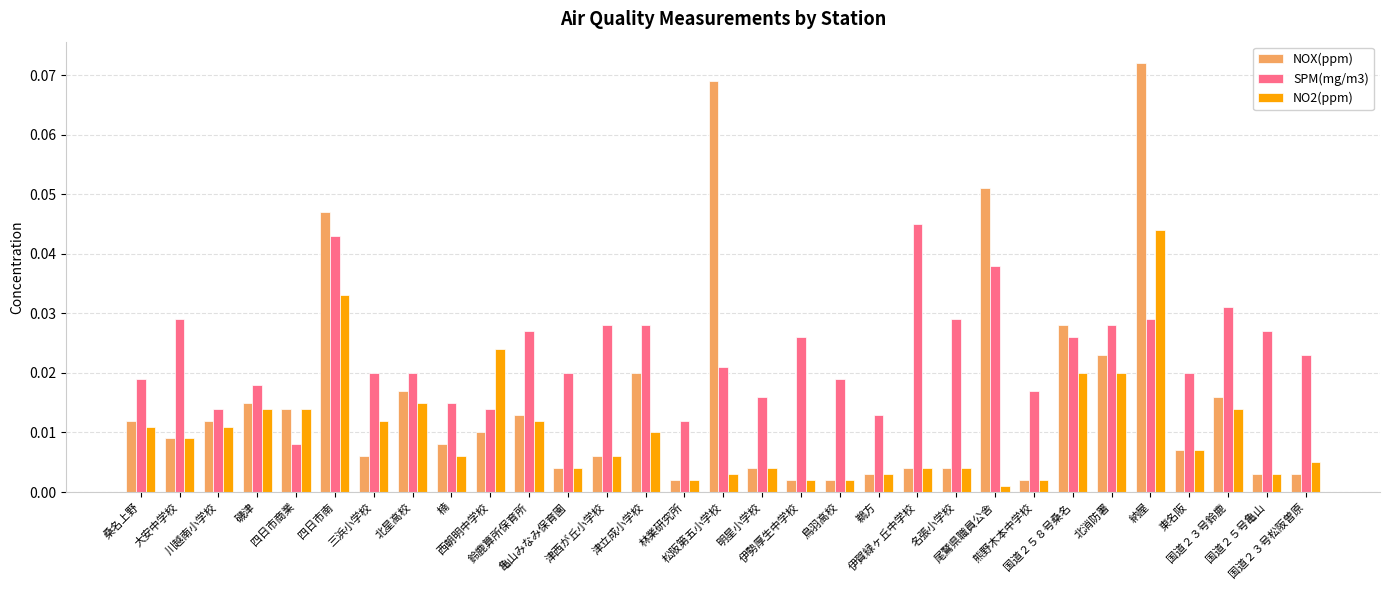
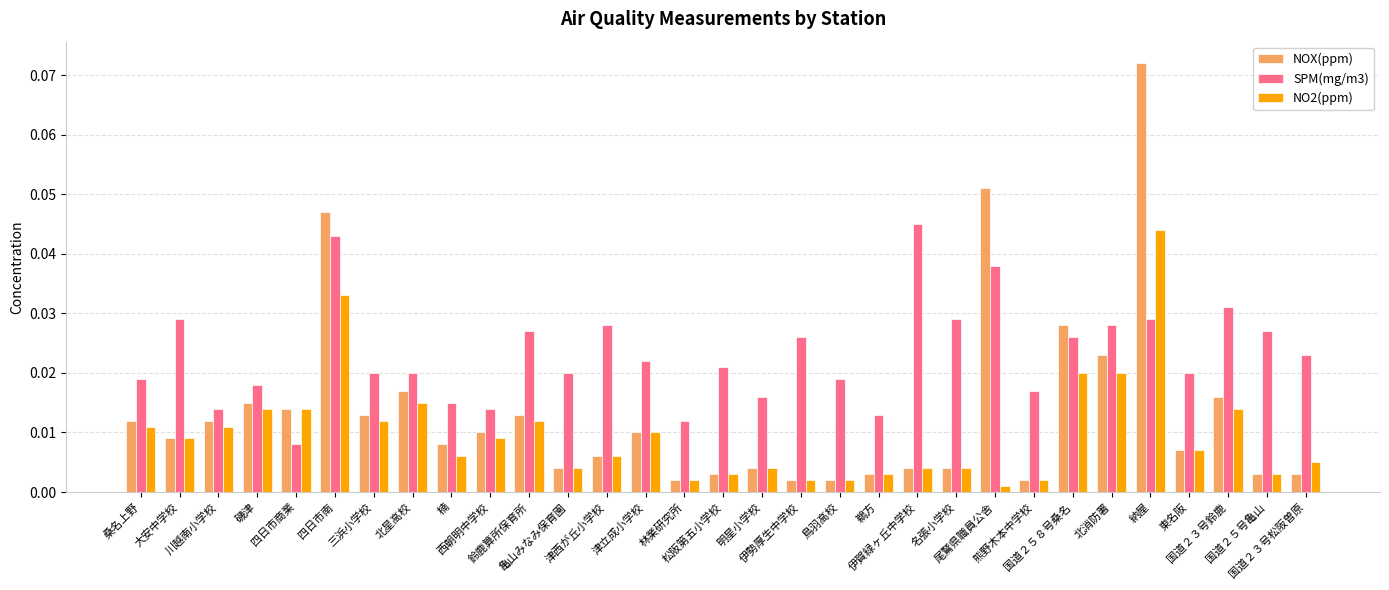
  {
    "NOX(ppm)": {
      "桑名上野": 0.012,
      "大安中学校": 0.009,
      "川越南小学校": 0.012,
      "磯津": 0.015,
      "四日市商業": 0.014,
      "四日市南": 0.047,
-     "三浜小学校": 0.006,
+     "三浜小学校": 0.013,
      "北星高校": 0.017,
      "楠": 0.008,
      "西朝明中学校": 0.010,
      "鈴鹿算所保育所": 0.013,
      "亀山みなみ保育園": 0.004,
      "津西が丘小学校": 0.006,
-     "津立成小学校": 0.02,
+     "津立成小学校": 0.01,
      "林業研究所": 0.002,
-     "松阪第五小学校": 0.069,
+     "松阪第五小学校": 0.003,
      "明星小学校": 0.004,
      "伊勢厚生中学校": 0.002,
      "鳥羽高校": 0.002,
      "鵜方": 0.003,
      "伊賀緑ヶ丘中学校": 0.004,
      "名張小学校": 0.004,
      "尾鷲県職員公舎": 0.051,
      "熊野木本中学校": 0.002,
      "国道２５８号桑名": 0.028,
      "北消防署": 0.023,
      "納屋": 0.072,
      "東名阪": 0.007,
      "国道２３号鈴鹿": 0.016,
      "国道２５号亀山": 0.003,
      "国道２３号松阪曽原": 0.003
    },
    "SPM(mg/m3)": {
      "桑名上野": 0.019,
      "大安中学校": 0.029,
      "川越南小学校": 0.014,
      "磯津": 0.018,
      "四日市商業": 0.008,
      "四日市南": 0.043,
      "三浜小学校": 0.020,
      "北星高校": 0.020,
      "楠": 0.015,
      "西朝明中学校": 0.014,
      "鈴鹿算所保育所": 0.027,
      "亀山みなみ保育園": 0.020,
      "津西が丘小学校": 0.028,
-     "津立成小学校": 0.028,
+     "津立成小学校": 0.022,
      "林業研究所": 0.012,
      "松阪第五小学校": 0.021,
      "明星小学校": 0.016,
      "伊勢厚生中学校": 0.026,
      "鳥羽高校": 0.019,
      "鵜方": 0.013,
      "伊賀緑ヶ丘中学校": 0.045,
      "名張小学校": 0.029,
      "尾鷲県職員公舎": 0.038,
      "熊野木本中学校": 0.017,
      "国道２５８号桑名": 0.026,
      "北消防署": 0.028,
      "納屋": 0.029,
      "東名阪": 0.020,
      "国道２３号鈴鹿": 0.031,
      "国道２５号亀山": 0.027,
      "国道２３号松阪曽原": 0.023
    },
    "NO2(ppm)": {
      "桑名上野": 0.011,
      "大安中学校": 0.009,
      "川越南小学校": 0.011,
      "磯津": 0.014,
      "四日市商業": 0.014,
      "四日市南": 0.033,
      "三浜小学校": 0.012,
      "北星高校": 0.015,
      "楠": 0.006,
-     "西朝明中学校": 0.024,
+     "西朝明中学校": 0.009,
      "鈴鹿算所保育所": 0.012,
      "亀山みなみ保育園": 0.004,
      "津西が丘小学校": 0.006,
      "津立成小学校": 0.010,
      "林業研究所": 0.002,
      "松阪第五小学校": 0.003,
      "明星小学校": 0.004,
      "伊勢厚生中学校": 0.002,
      "鳥羽高校": 0.002,
      "鵜方": 0.003,
      "伊賀緑ヶ丘中学校": 0.004,
      "名張小学校": 0.004,
      "尾鷲県職員公舎": 0.001,
      "熊野木本中学校": 0.002,
      "国道２５８号桑名": 0.020,
      "北消防署": 0.020,
      "納屋": 0.044,
      "東名阪": 0.007,
      "国道２３号鈴鹿": 0.014,
      "国道２５号亀山": 0.003,
      "国道２３号松阪曽原": 0.005
    }
  }
